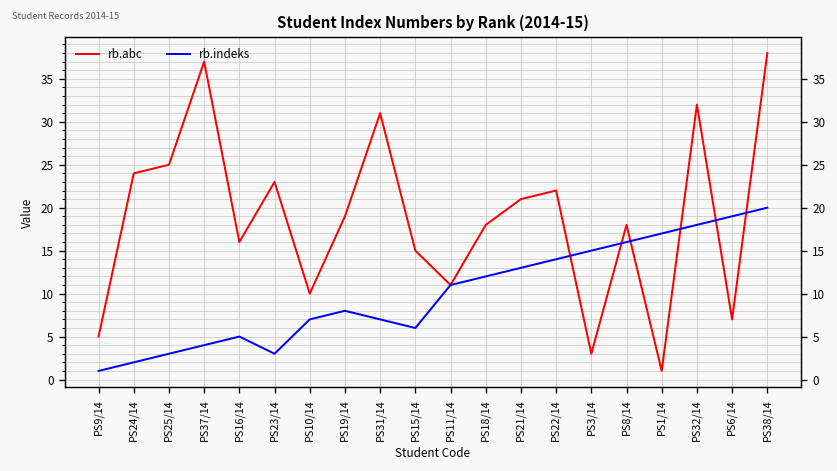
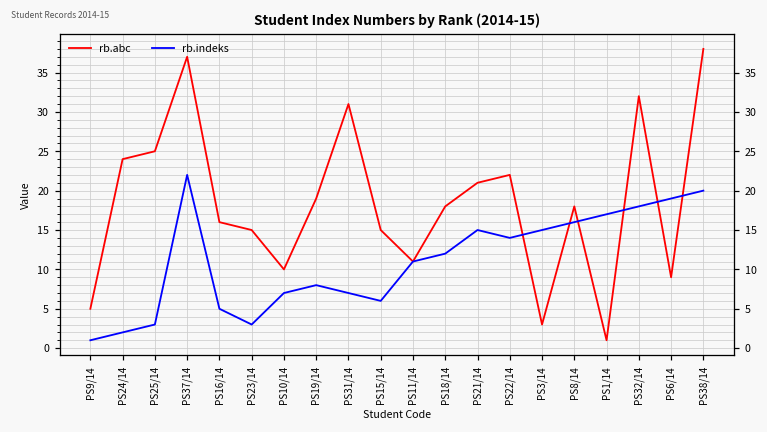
  {
    "rb.abc": {
      "PS9/14": 5,
      "PS24/14": 24,
      "PS25/14": 25,
      "PS37/14": 37,
      "PS16/14": 16,
-     "PS23/14": 23,
+     "PS23/14": 15,
      "PS10/14": 10,
      "PS19/14": 19,
      "PS31/14": 31,
      "PS15/14": 15,
      "PS18/14": 18,
      "PS21/14": 21,
      "PS22/14": 22,
      "PS3/14": 3,
      "PS8/14": 18,
      "PS1/14": 1,
      "PS32/14": 32,
-     "PS6/14": 7,
+     "PS6/14": 9,
      "PS38/14": 38
    },
    "rb.indeks": {
      "PS9/14": 1,
      "PS24/14": 2,
      "PS25/14": 3,
-     "PS37/14": 4,
+     "PS37/14": 22,
      "PS16/14": 5,
      "PS23/14": 3,
      "PS10/14": 7,
      "PS19/14": 8,
      "PS31/14": 7,
      "PS15/14": 6,
      "PS18/14": 12,
-     "PS21/14": 13,
+     "PS21/14": 15,
      "PS22/14": 14,
      "PS3/14": 15,
      "PS8/14": 16,
      "PS1/14": 17,
      "PS32/14": 18,
      "PS6/14": 19,
      "PS38/14": 20
    }
  }
